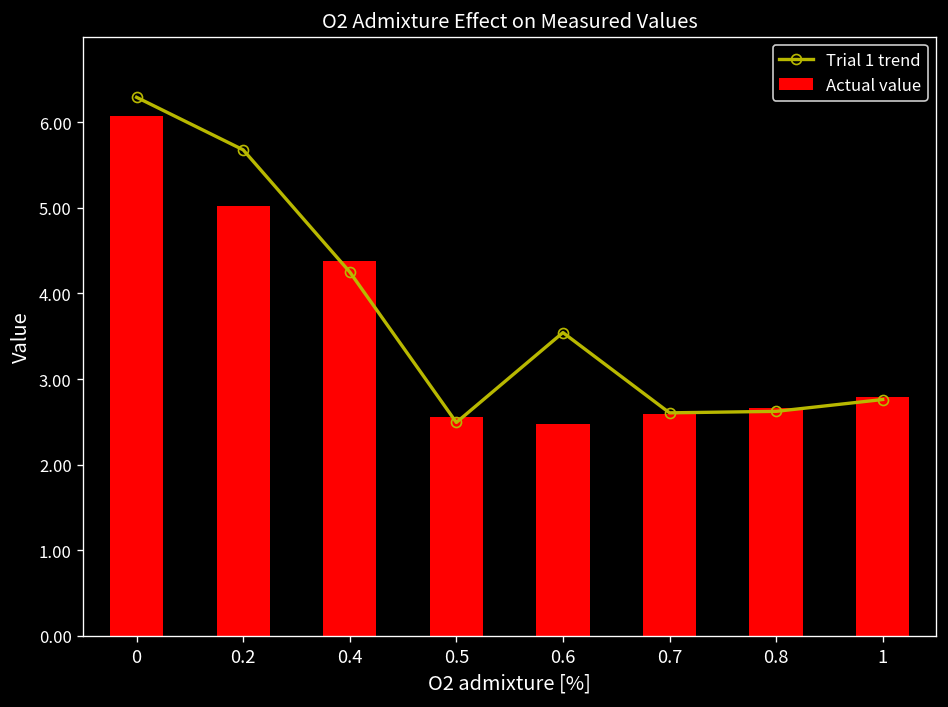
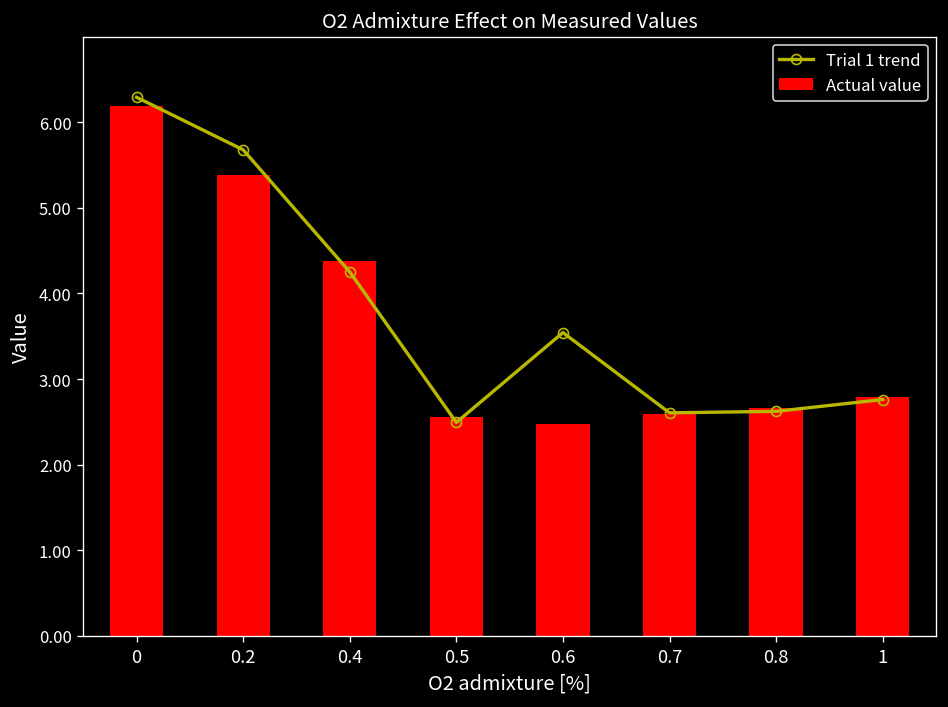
  {
    "Actual value": {
-     "0": 6.1,
-     "0.2": 5.0,
+     "0": 6.2,
+     "0.2": 5.4,
      "0.4": 4.4,
      "0.5": 2.6,
      "0.6": 2.5,
      "0.7": 2.6,
      "0.8": 2.7,
      "1": 2.8
    },
    "Trial 1 trend": {
      "0": 6.3,
      "0.2": 5.7,
      "0.4": 4.3,
      "0.5": 2.5,
      "0.6": 3.5,
      "0.7": 2.6,
      "0.8": 2.6,
      "1": 2.8
    }
  }
